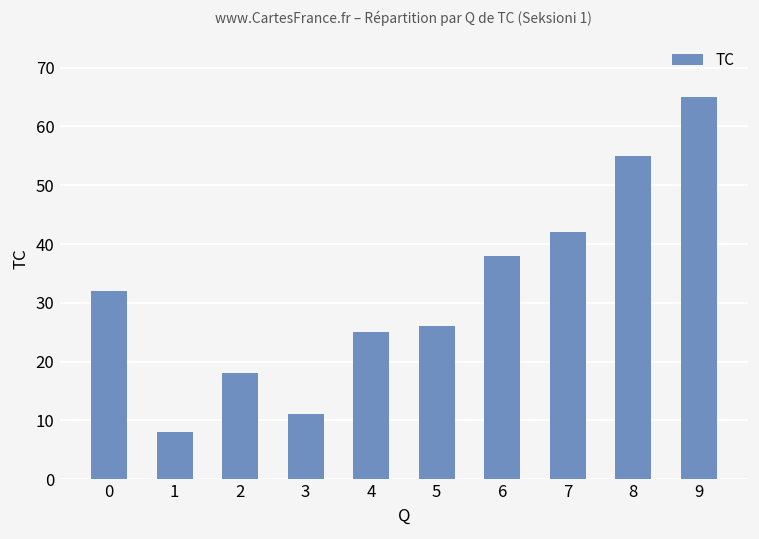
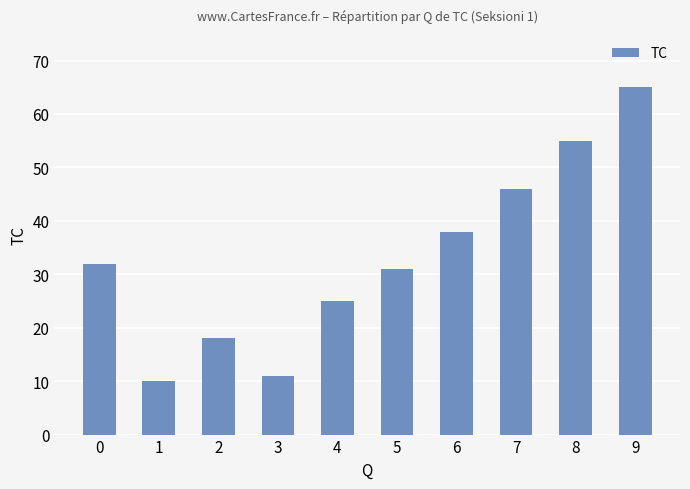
  {
    "0": 32,
-   "1": 8,
+   "1": 10,
    "2": 18,
    "3": 11,
    "4": 25,
-   "5": 26,
+   "5": 31,
    "6": 38,
-   "7": 42,
+   "7": 46,
    "8": 55,
    "9": 65
  }
